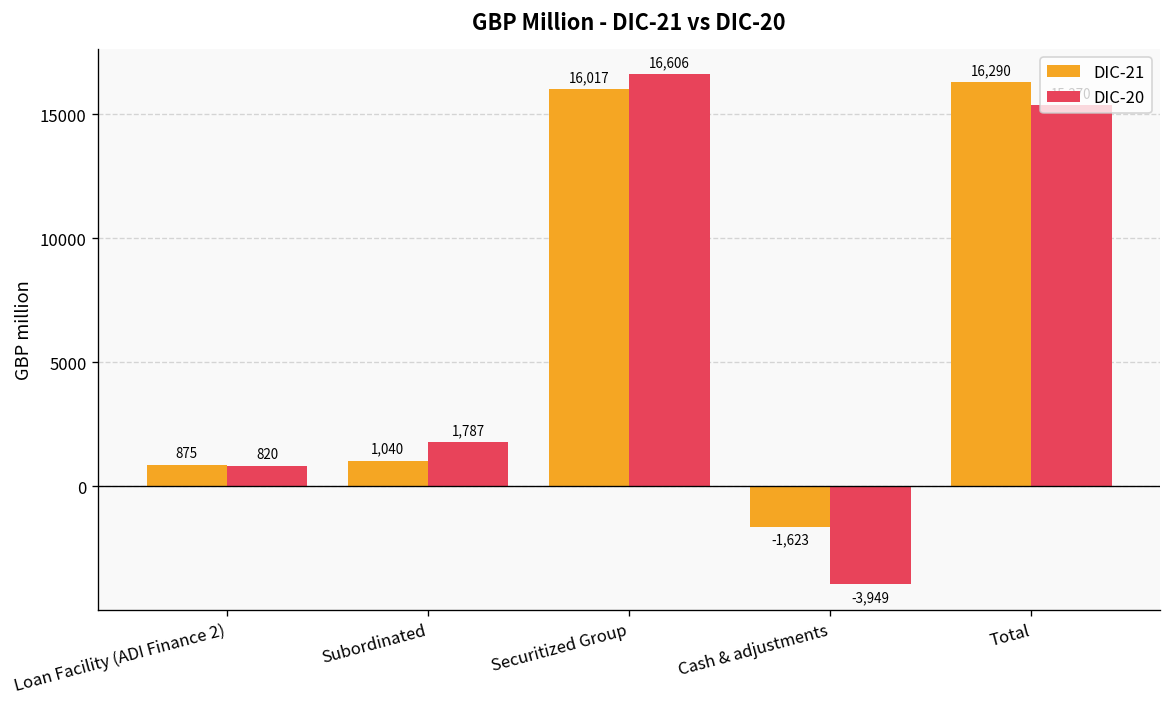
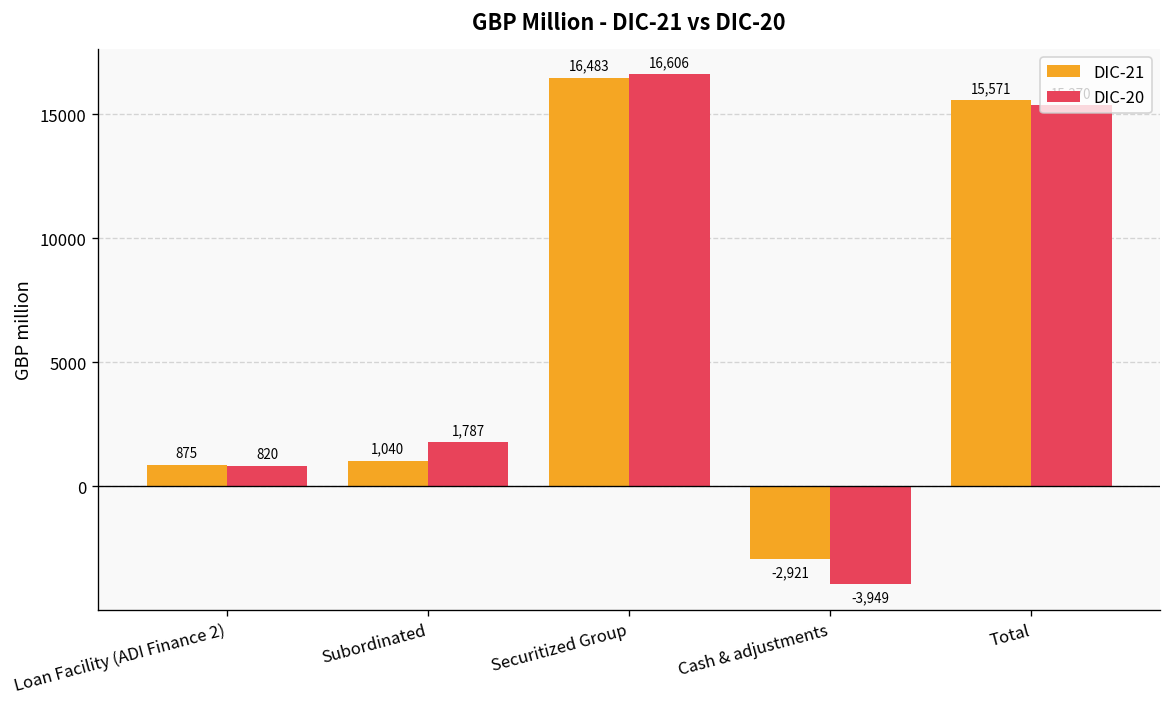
  {
    "DIC-21": {
      "Loan Facility (ADI Finance 2)": "875",
      "Subordinated": "1,040",
-     "Securitized Group": "16,017",
-     "Cash & adjustments": "-1,623",
-     "Total": "16,290"
+     "Securitized Group": "16,483",
+     "Cash & adjustments": "-2,921",
+     "Total": "15,571"
    },
    "DIC-20": {
      "Loan Facility (ADI Finance 2)": "820",
      "Subordinated": "1,787",
      "Securitized Group": "16,606",
      "Cash & adjustments": "-3,949"
    }
  }
